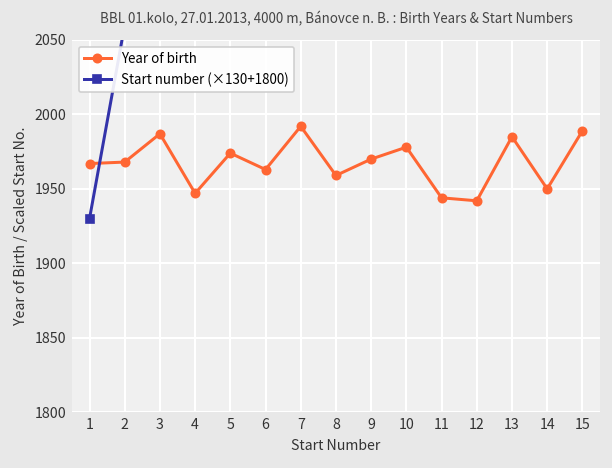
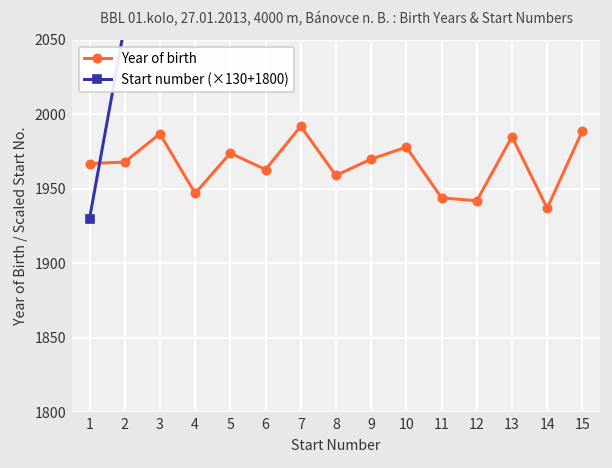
  {
    "Year of birth": {
      "1": 1967,
      "2": 1968,
      "3": 1987,
      "4": 1947,
      "5": 1974,
      "6": 1963,
      "7": 1992,
      "8": 1959,
      "9": 1970,
      "10": 1978,
      "11": 1944,
      "12": 1942,
      "13": 1985,
-     "14": 1950,
+     "14": 1937,
      "15": 1989
    },
    "Start number (×130+1800)": {
      "1": 1930
    }
  }
